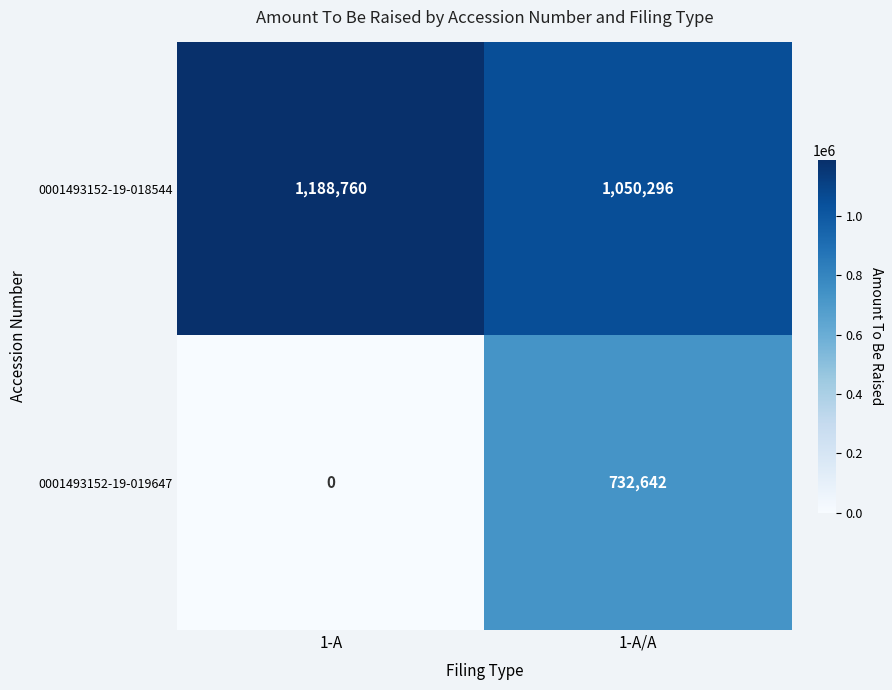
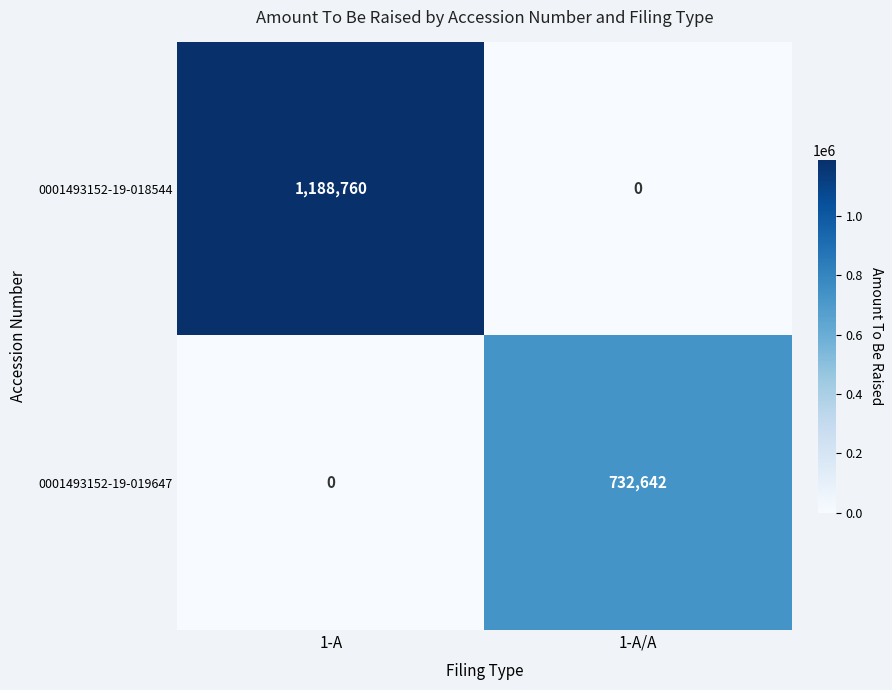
  {
    "0001493152-19-018544": {
      "1-A": "1,188,760",
-     "1-A/A": "1,050,296"
+     "1-A/A": "0"
    },
    "0001493152-19-019647": {
      "1-A": "0",
      "1-A/A": "732,642"
    }
  }
